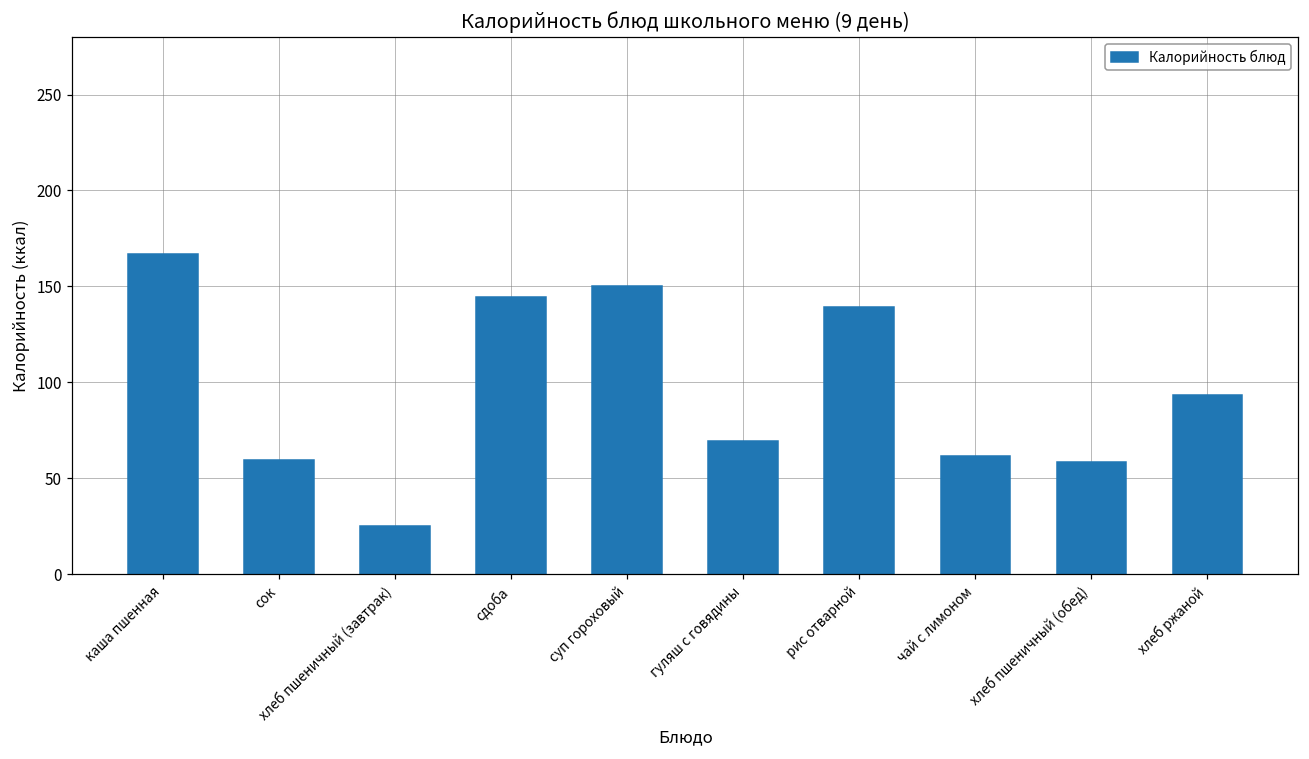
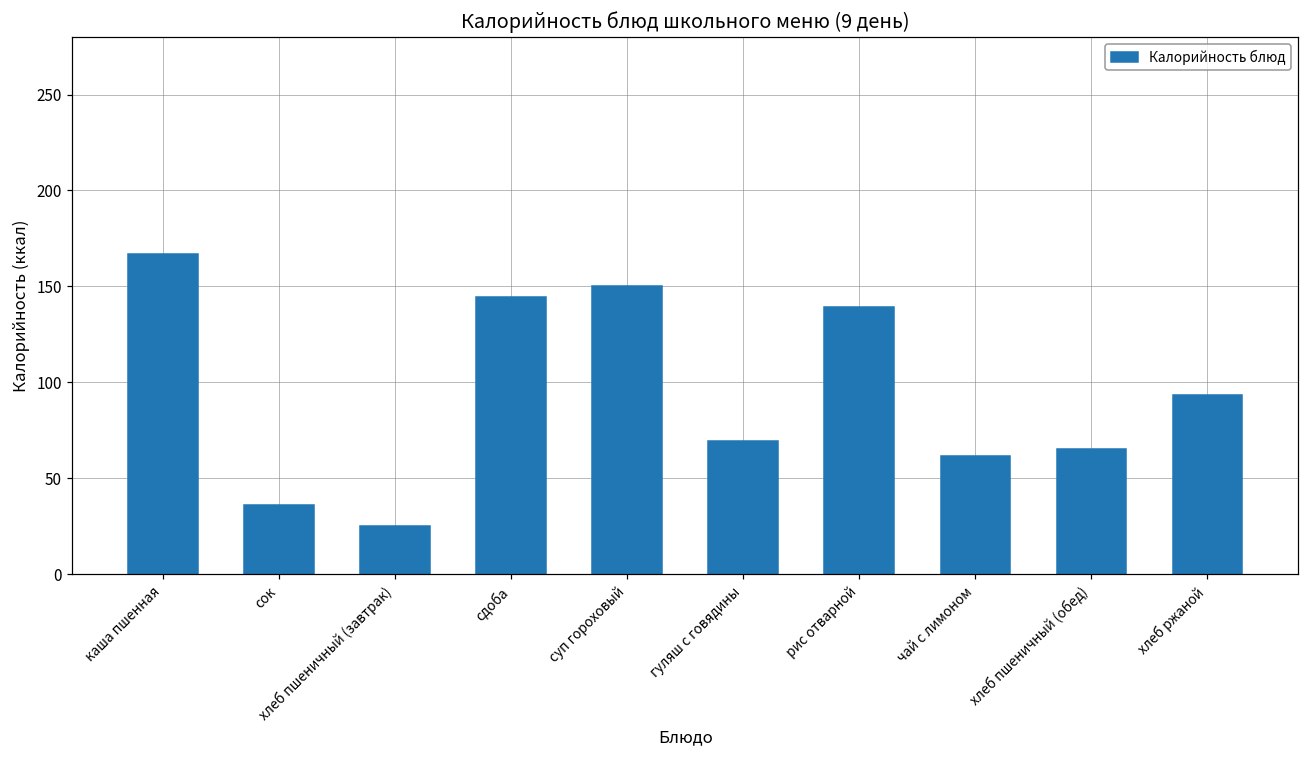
  {
    "каша пшенная": 167,
-   "сок": 60,
+   "сок": 36,
    "хлеб пшеничный (завтрак)": 25,
    "сдоба": 144,
    "суп гороховый": 150,
    "гуляш с говядины": 69,
    "рис отварной": 139,
    "чай с лимоном": 62,
-   "хлеб пшеничный (обед)": 59,
+   "хлеб пшеничный (обед)": 65,
    "хлеб ржаной": 93
  }
